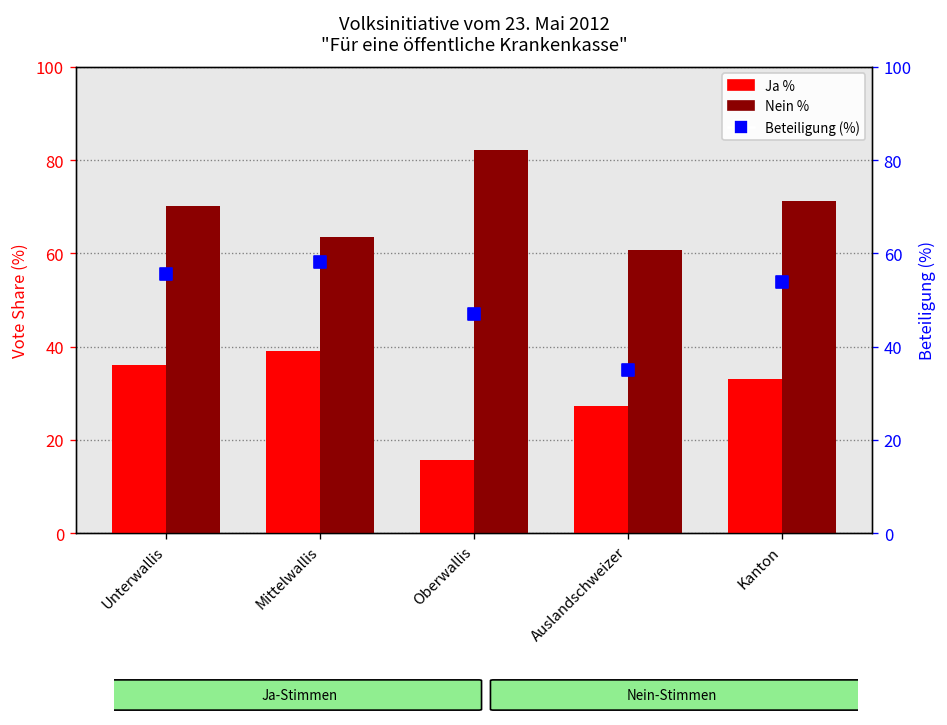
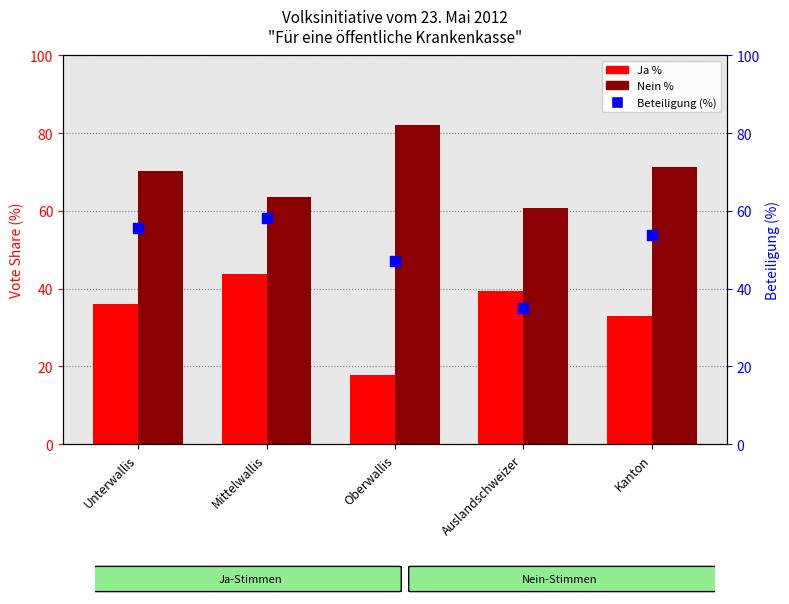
  {
    "Ja %": {
      "Unterwallis": 36,
-     "Mittelwallis": 39,
-     "Oberwallis": 16,
-     "Auslandschweizer": 27,
+     "Mittelwallis": 44,
+     "Oberwallis": 18,
+     "Auslandschweizer": 39,
      "Kanton": 33
    },
    "Nein %": {
      "Unterwallis": 70,
      "Mittelwallis": 64,
      "Oberwallis": 82,
      "Auslandschweizer": 61,
      "Kanton": 71
    }
  }
